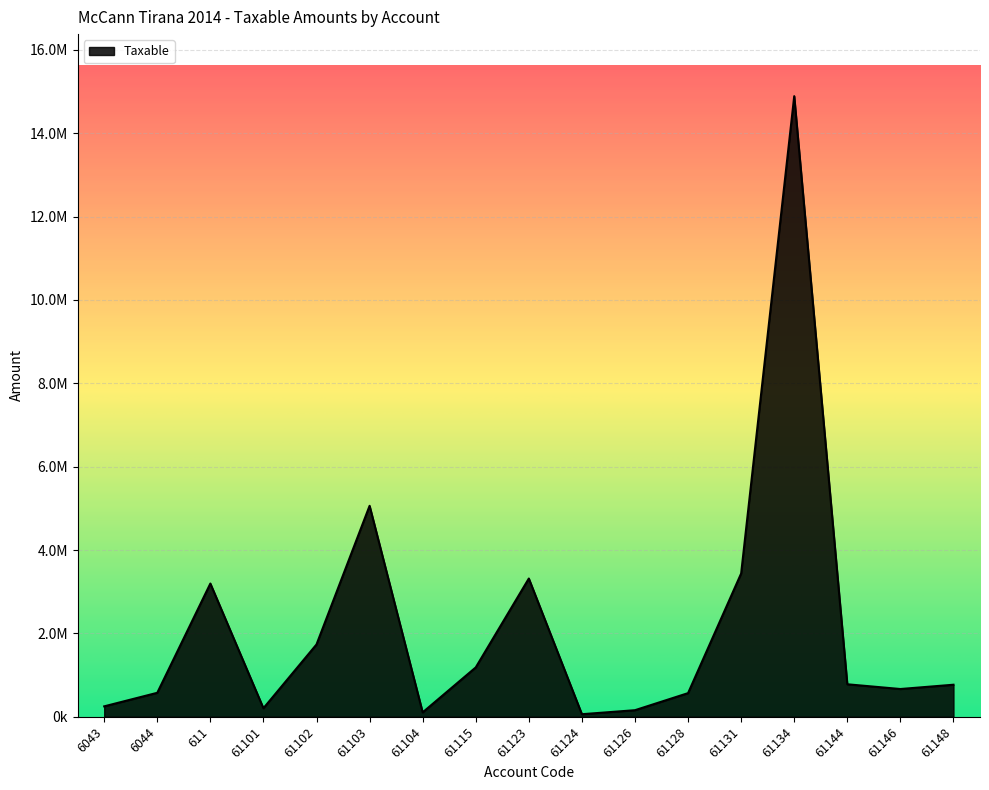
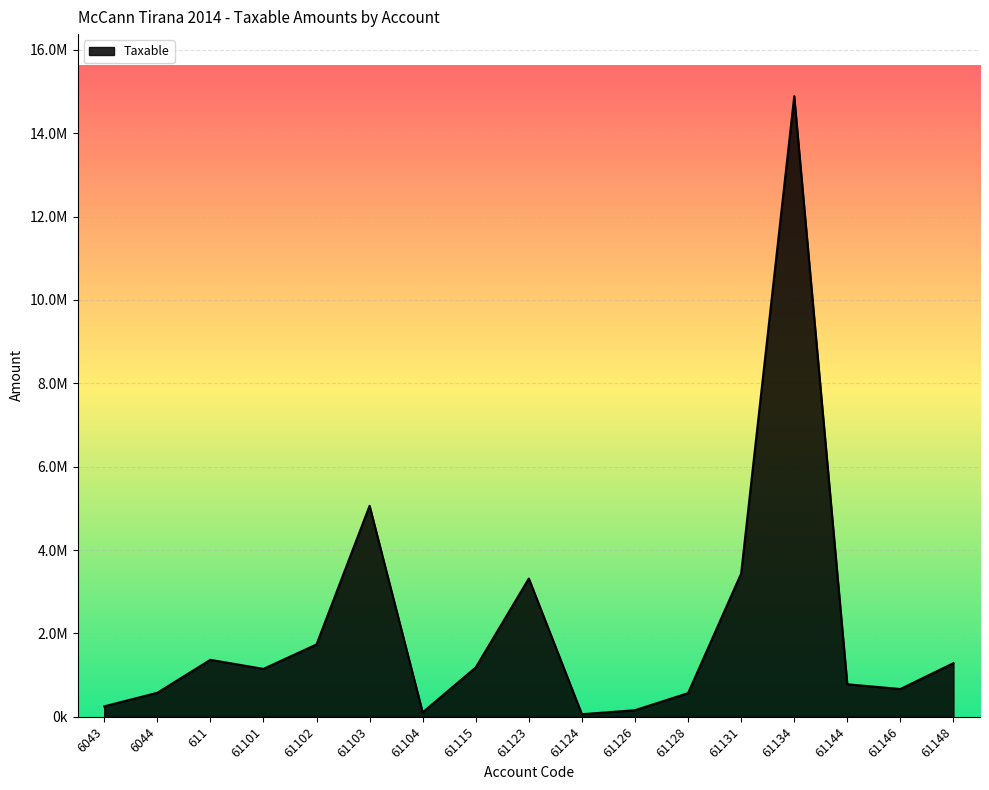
  {
    "6043": 300000,
    "6044": 600000,
-   "611": 3200000,
-   "61101": 200000,
+   "611": 1400000,
+   "61101": 1100000,
    "61102": 1700000,
    "61103": 5100000,
    "61104": 100000,
    "61115": 1200000,
    "61123": 3300000,
    "61124": 100000,
    "61126": 200000,
    "61128": 600000,
    "61131": 3400000,
    "61134": 14900000,
    "61144": 800000,
    "61146": 700000,
-   "61148": 800000
+   "61148": 1300000
  }
